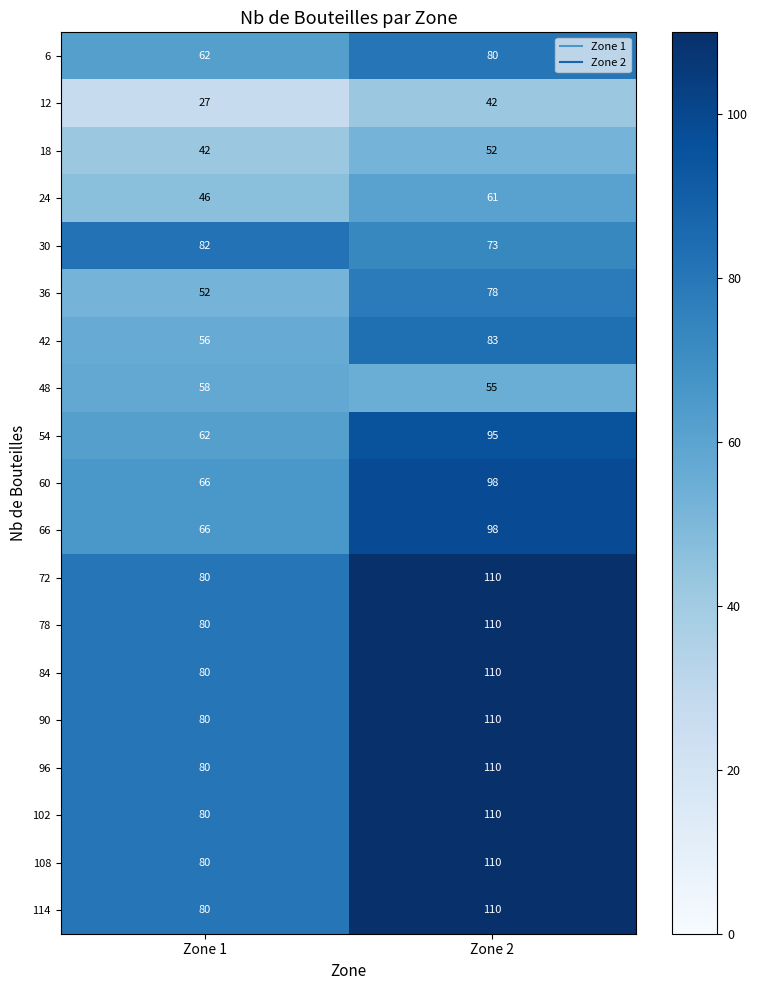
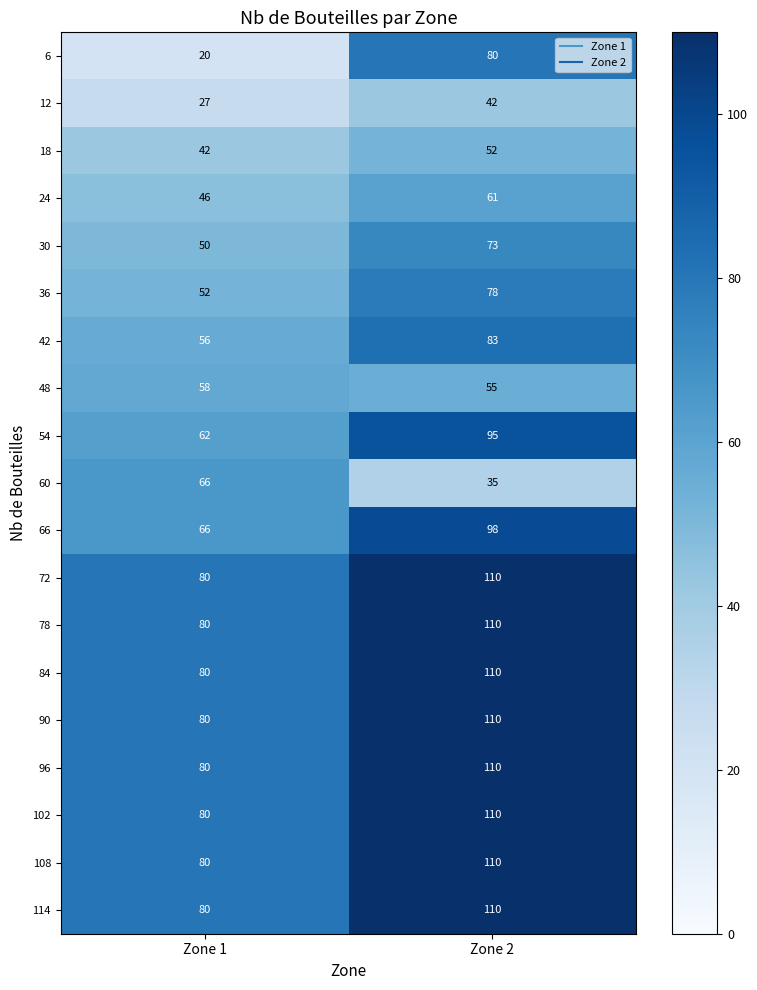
  {
    "6": {
-     "Zone 1": 62,
+     "Zone 1": 20,
      "Zone 2": 80
    },
    "12": {
      "Zone 1": 27,
      "Zone 2": 42
    },
    "18": {
      "Zone 1": 42,
      "Zone 2": 52
    },
    "24": {
      "Zone 1": 46,
      "Zone 2": 61
    },
    "30": {
-     "Zone 1": 82,
+     "Zone 1": 50,
      "Zone 2": 73
    },
    "36": {
      "Zone 1": 52,
      "Zone 2": 78
    },
    "42": {
      "Zone 1": 56,
      "Zone 2": 83
    },
    "48": {
      "Zone 1": 58,
      "Zone 2": 55
    },
    "54": {
      "Zone 1": 62,
      "Zone 2": 95
    },
    "60": {
      "Zone 1": 66,
-     "Zone 2": 98
+     "Zone 2": 35
    },
    "66": {
      "Zone 1": 66,
      "Zone 2": 98
    },
    "72": {
      "Zone 1": 80,
      "Zone 2": 110
    },
    "78": {
      "Zone 1": 80,
      "Zone 2": 110
    },
    "84": {
      "Zone 1": 80,
      "Zone 2": 110
    },
    "90": {
      "Zone 1": 80,
      "Zone 2": 110
    },
    "96": {
      "Zone 1": 80,
      "Zone 2": 110
    },
    "102": {
      "Zone 1": 80,
      "Zone 2": 110
    },
    "108": {
      "Zone 1": 80,
      "Zone 2": 110
    },
    "114": {
      "Zone 1": 80,
      "Zone 2": 110
    }
  }
